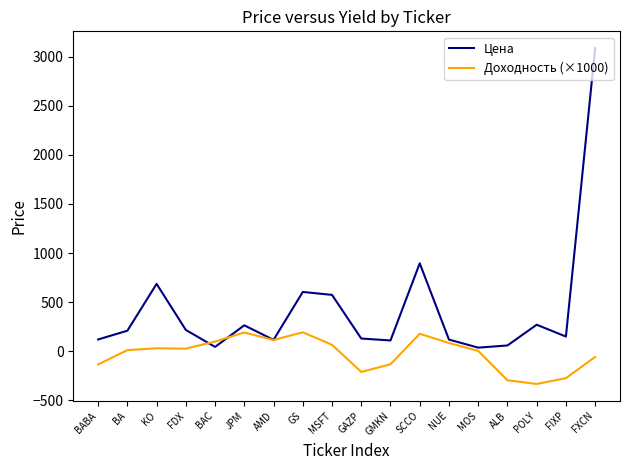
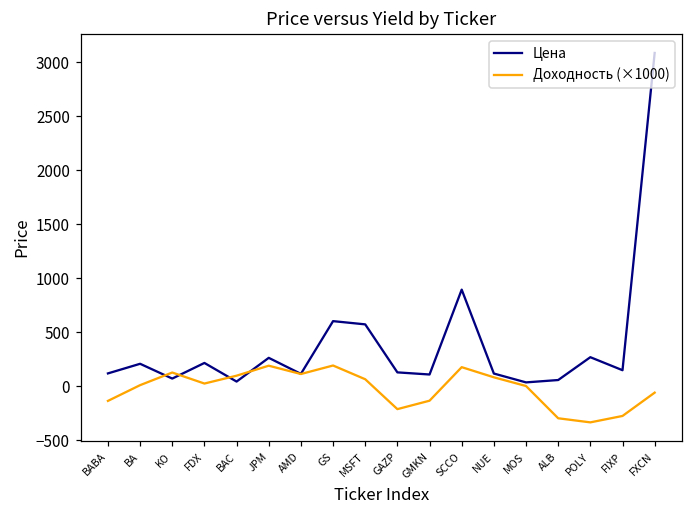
  {
    "Цена": {
      "BABA": 100,
      "BA": 200,
-     "KO": 700,
+     "KO": 100,
      "FDX": 200,
      "BAC": 0,
      "JPM": 300,
      "GS": 600,
      "MSFT": 600,
      "GAZP": 100,
      "GMKN": 100,
      "SCCO": 900,
      "NUE": 100,
      "MOS": 0,
      "ALB": 100,
      "POLY": 300,
      "FIXP": 100
    },
    "Доходность (×1000)": {
      "BABA": -100,
      "BA": 0,
-     "KO": 0,
+     "KO": 100,
      "FDX": 0,
      "BAC": 100,
      "JPM": 200,
      "GS": 200,
      "MSFT": 100,
      "GAZP": -200,
      "GMKN": -100,
      "SCCO": 200,
      "NUE": 100,
      "MOS": 0,
      "ALB": -300,
      "POLY": -300,
      "FIXP": -300,
      "FXCN": -100
    }
  }
